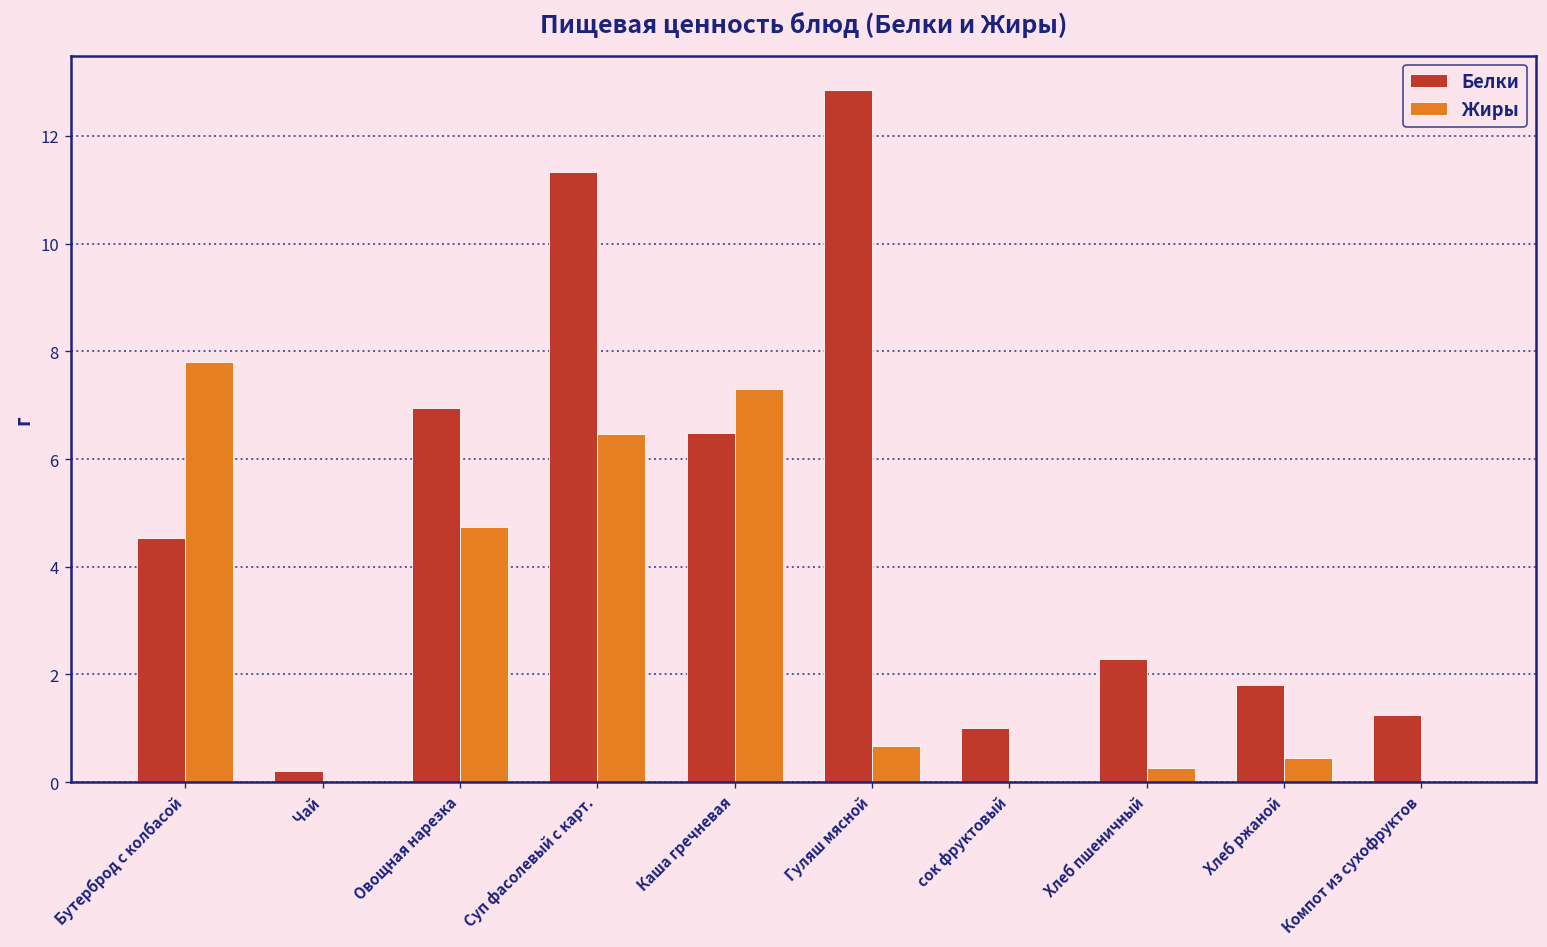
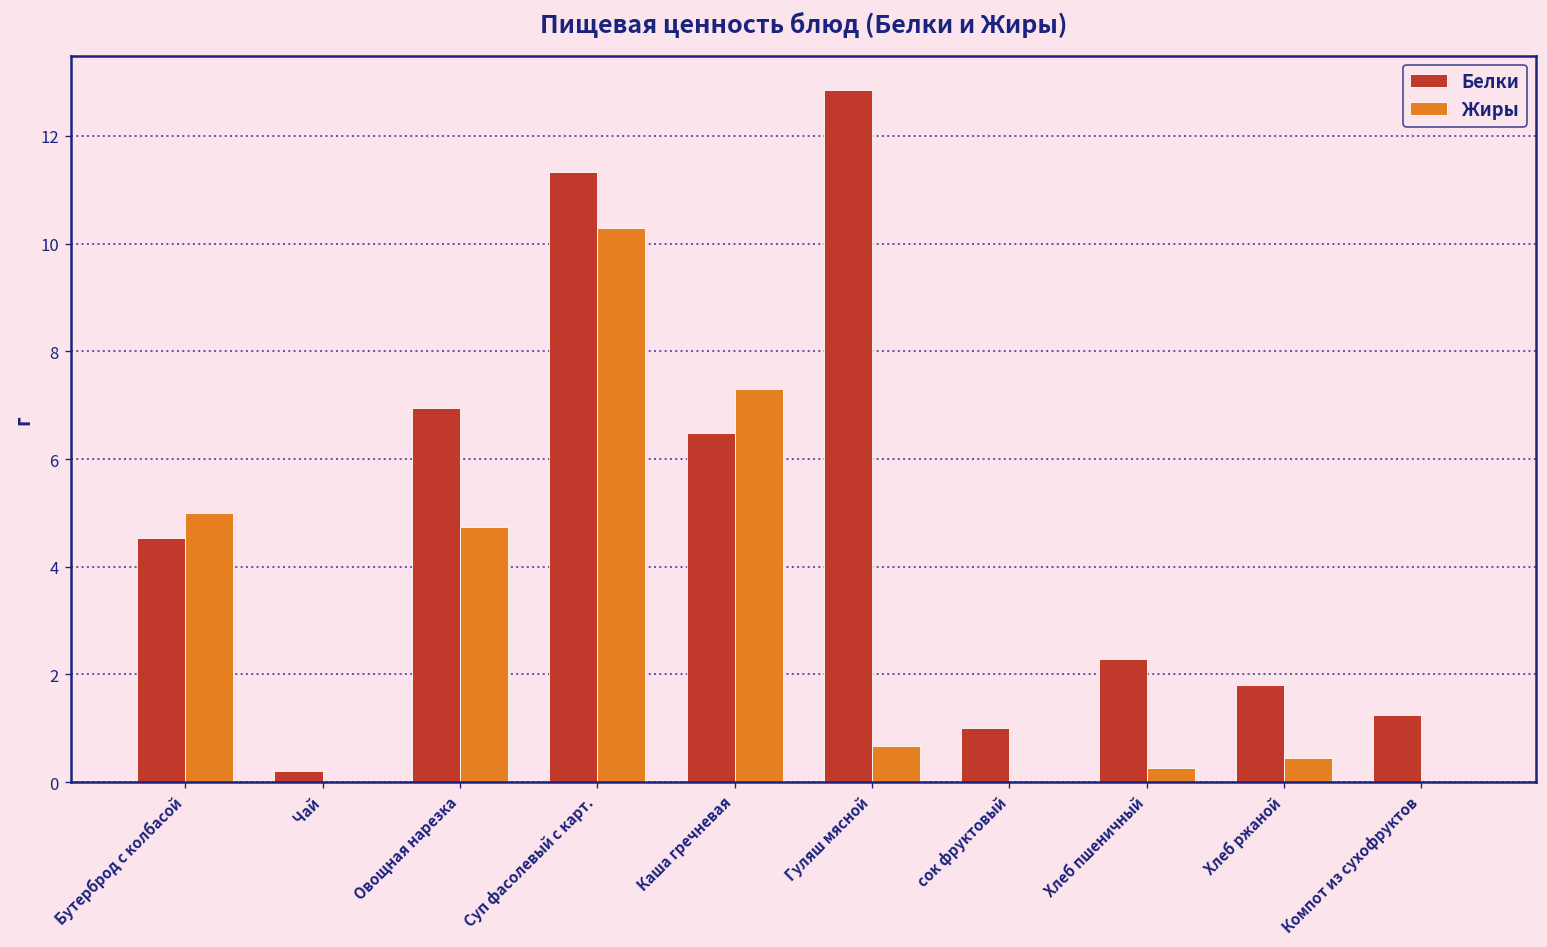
  {
    "Белки": {
      "Бутерброд с колбасой": 4.5,
      "Чай": 0.2,
      "Овощная нарезка": 7.0,
      "Суп фасолевый с карт.": 11.3,
      "Каша гречневая": 6.5,
      "Гуляш мясной": 12.9,
      "сок фруктовый": 1.0,
      "Хлеб пшеничный": 2.3,
      "Хлеб ржаной": 1.8,
      "Компот из сухофруктов": 1.2
    },
    "Жиры": {
-     "Бутерброд с колбасой": 7.8,
+     "Бутерброд с колбасой": 5.0,
      "Чай": 0.0,
      "Овощная нарезка": 4.7,
-     "Суп фасолевый с карт.": 6.5,
+     "Суп фасолевый с карт.": 10.3,
      "Каша гречневая": 7.3,
      "Гуляш мясной": 0.7,
      "сок фруктовый": 0.0,
      "Хлеб пшеничный": 0.3,
      "Хлеб ржаной": 0.4,
      "Компот из сухофруктов": 0.0
    }
  }
